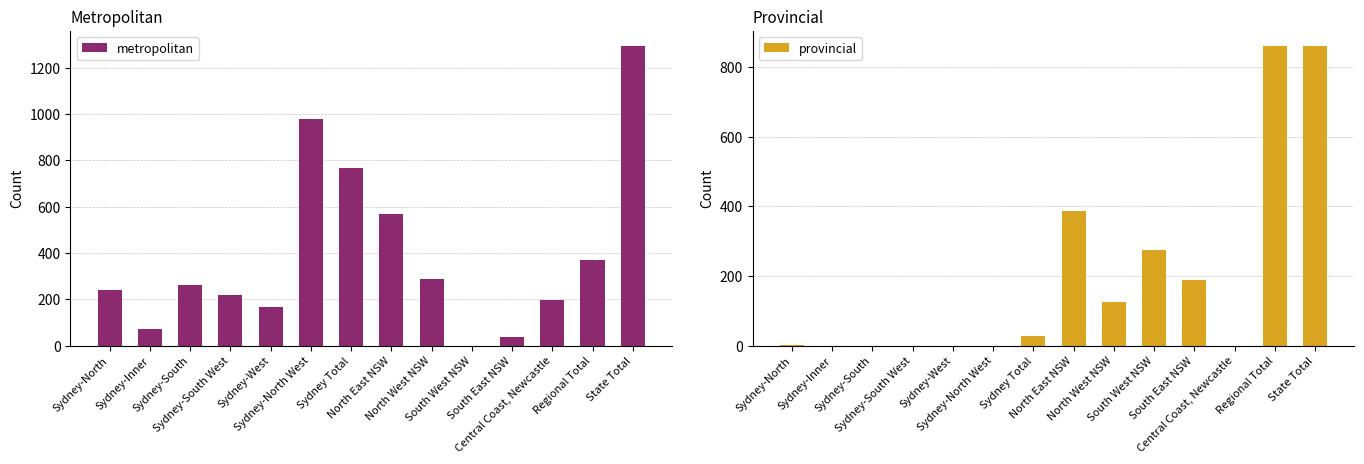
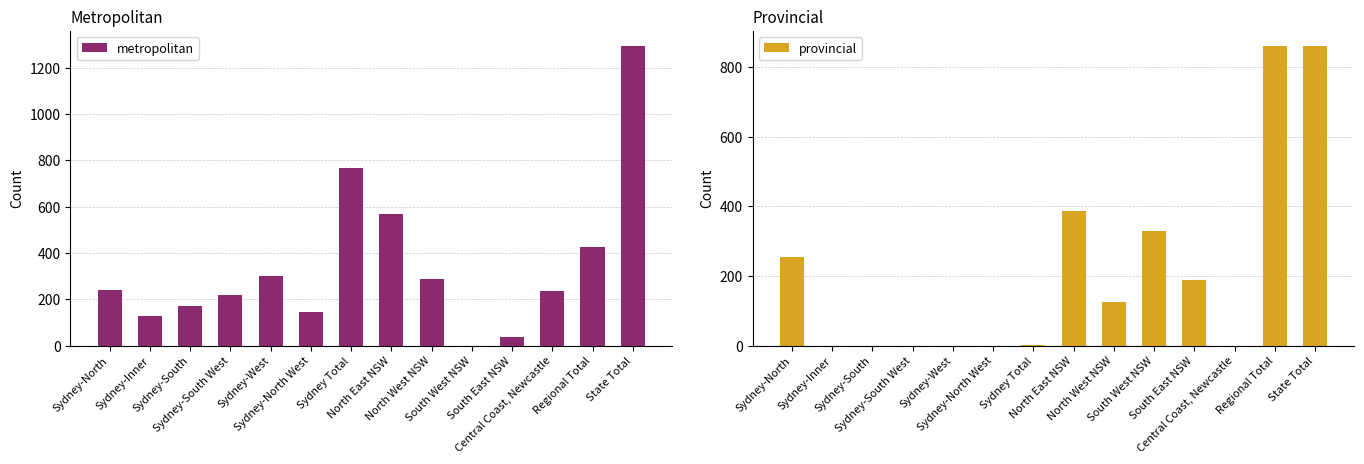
  {
    "Metropolitan": {
      "Sydney-North": 240,
-     "Sydney-Inner": 70,
-     "Sydney-South": 260,
+     "Sydney-Inner": 130,
+     "Sydney-South": 170,
      "Sydney-South West": 220,
-     "Sydney-West": 170,
-     "Sydney-North West": 980,
+     "Sydney-West": 300,
+     "Sydney-North West": 140,
      "Sydney Total": 770,
      "North East NSW": 570,
      "North West NSW": 290,
      "South West NSW": 0,
      "South East NSW": 40,
-     "Central Coast, Newcastle": 200,
-     "Regional Total": 370,
+     "Central Coast, Newcastle": 240,
+     "Regional Total": 430,
      "State Total": 1290
    },
    "Provincial": {
-     "Sydney-North": 0,
+     "Sydney-North": 250,
      "Sydney-Inner": 0,
      "Sydney-South": 0,
      "Sydney-South West": 0,
      "Sydney-West": 0,
      "Sydney-North West": 0,
-     "Sydney Total": 30,
+     "Sydney Total": 0,
      "North East NSW": 390,
      "North West NSW": 130,
-     "South West NSW": 280,
+     "South West NSW": 330,
      "South East NSW": 190,
      "Central Coast, Newcastle": 0,
      "Regional Total": 860,
      "State Total": 860
    }
  }
